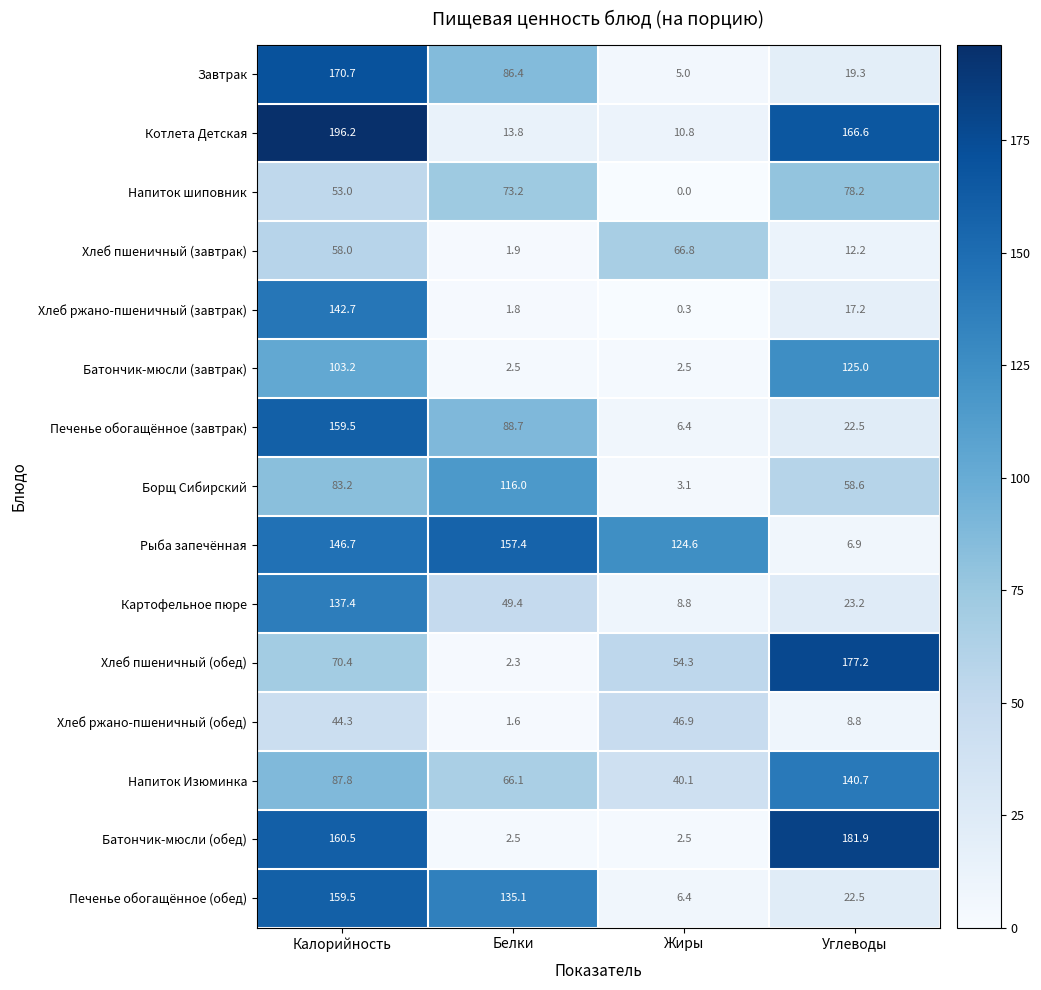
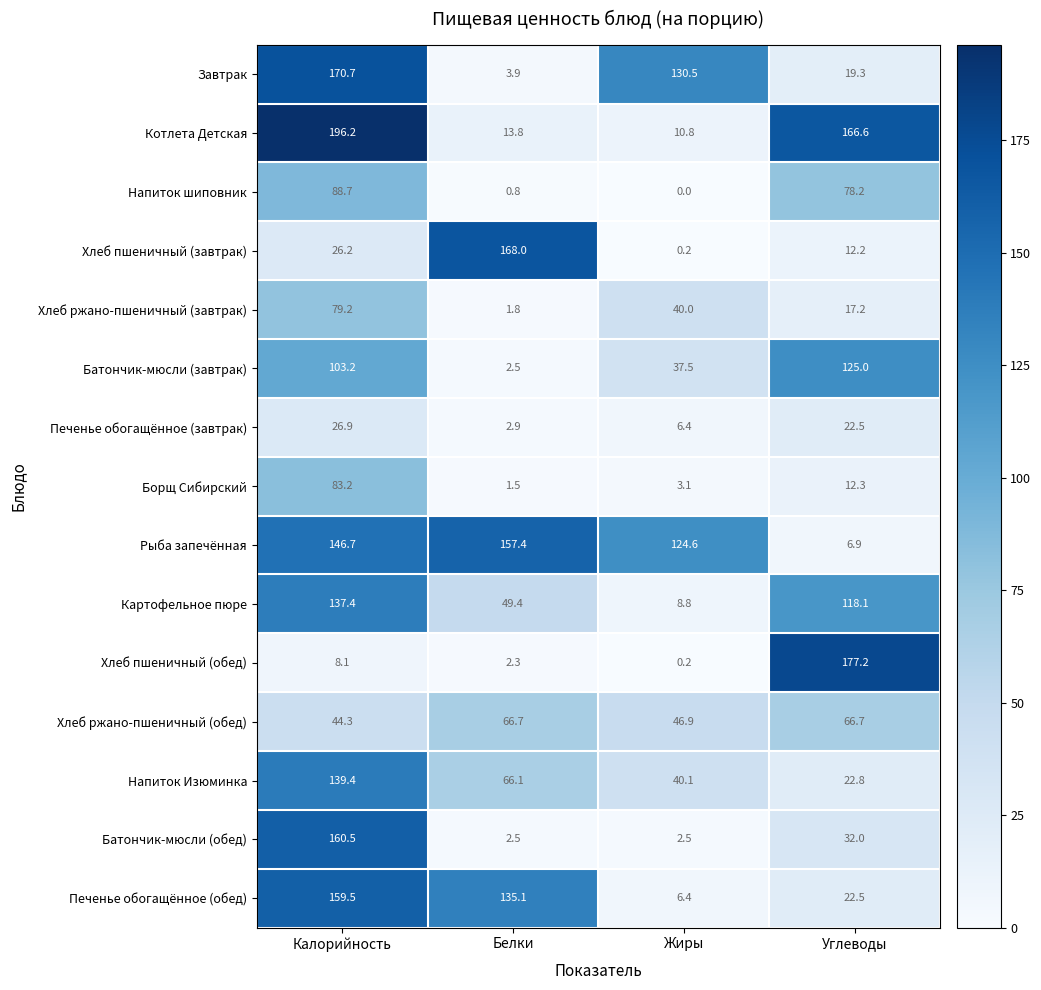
  {
    "Завтрак": {
      "Калорийность": 170.7,
-     "Белки": 86.4,
-     "Жиры": 5.0,
+     "Белки": 3.9,
+     "Жиры": 130.5,
      "Углеводы": 19.3
    },
    "Котлета Детская": {
      "Калорийность": 196.2,
      "Белки": 13.8,
      "Жиры": 10.8,
      "Углеводы": 166.6
    },
    "Напиток шиповник": {
-     "Калорийность": 53.0,
-     "Белки": 73.2,
+     "Калорийность": 88.7,
+     "Белки": 0.8,
      "Жиры": 0.0,
      "Углеводы": 78.2
    },
    "Хлеб пшеничный (завтрак)": {
-     "Калорийность": 58.0,
-     "Белки": 1.9,
-     "Жиры": 66.8,
+     "Калорийность": 26.2,
+     "Белки": 168.0,
+     "Жиры": 0.2,
      "Углеводы": 12.2
    },
    "Хлеб ржано-пшеничный (завтрак)": {
-     "Калорийность": 142.7,
+     "Калорийность": 79.2,
      "Белки": 1.8,
-     "Жиры": 0.3,
+     "Жиры": 40.0,
      "Углеводы": 17.2
    },
    "Батончик-мюсли (завтрак)": {
      "Калорийность": 103.2,
      "Белки": 2.5,
-     "Жиры": 2.5,
+     "Жиры": 37.5,
      "Углеводы": 125.0
    },
    "Печенье обогащённое (завтрак)": {
-     "Калорийность": 159.5,
-     "Белки": 88.7,
+     "Калорийность": 26.9,
+     "Белки": 2.9,
      "Жиры": 6.4,
      "Углеводы": 22.5
    },
    "Борщ Сибирский": {
      "Калорийность": 83.2,
-     "Белки": 116.0,
+     "Белки": 1.5,
      "Жиры": 3.1,
-     "Углеводы": 58.6
+     "Углеводы": 12.3
    },
    "Рыба запечённая": {
      "Калорийность": 146.7,
      "Белки": 157.4,
      "Жиры": 124.6,
      "Углеводы": 6.9
    },
    "Картофельное пюре": {
      "Калорийность": 137.4,
      "Белки": 49.4,
      "Жиры": 8.8,
-     "Углеводы": 23.2
+     "Углеводы": 118.1
    },
    "Хлеб пшеничный (обед)": {
-     "Калорийность": 70.4,
+     "Калорийность": 8.1,
      "Белки": 2.3,
-     "Жиры": 54.3,
+     "Жиры": 0.2,
      "Углеводы": 177.2
    },
    "Хлеб ржано-пшеничный (обед)": {
      "Калорийность": 44.3,
-     "Белки": 1.6,
+     "Белки": 66.7,
      "Жиры": 46.9,
-     "Углеводы": 8.8
+     "Углеводы": 66.7
    },
    "Напиток Изюминка": {
-     "Калорийность": 87.8,
+     "Калорийность": 139.4,
      "Белки": 66.1,
      "Жиры": 40.1,
-     "Углеводы": 140.7
+     "Углеводы": 22.8
    },
    "Батончик-мюсли (обед)": {
      "Калорийность": 160.5,
      "Белки": 2.5,
      "Жиры": 2.5,
-     "Углеводы": 181.9
+     "Углеводы": 32.0
    },
    "Печенье обогащённое (обед)": {
      "Калорийность": 159.5,
      "Белки": 135.1,
      "Жиры": 6.4,
      "Углеводы": 22.5
    }
  }
